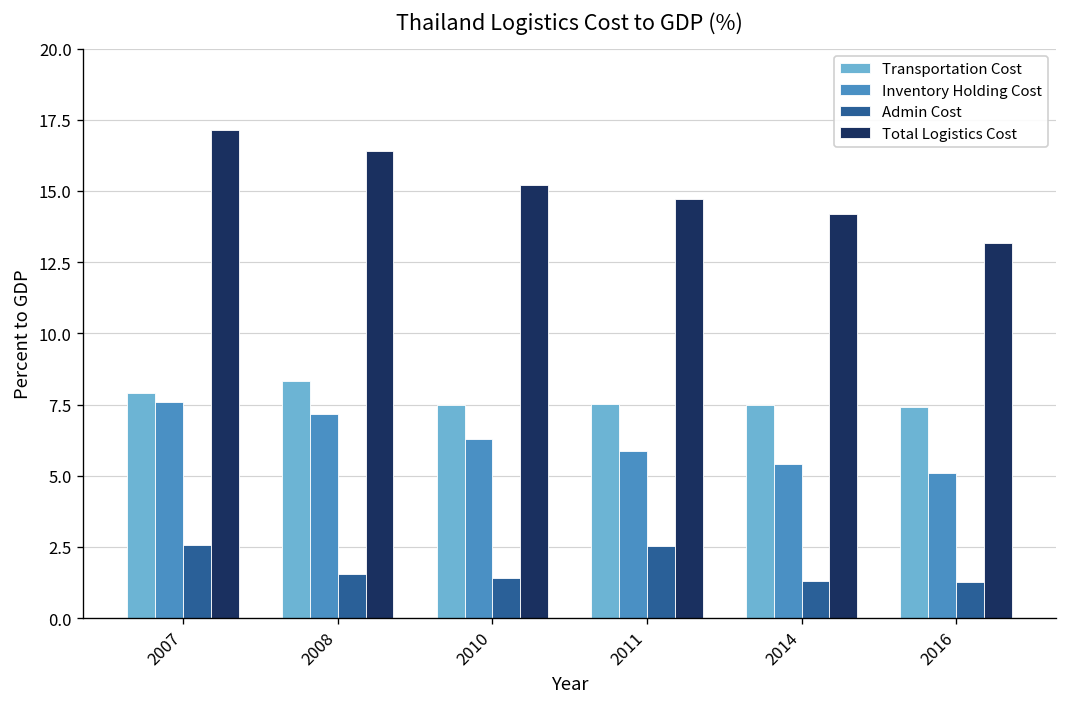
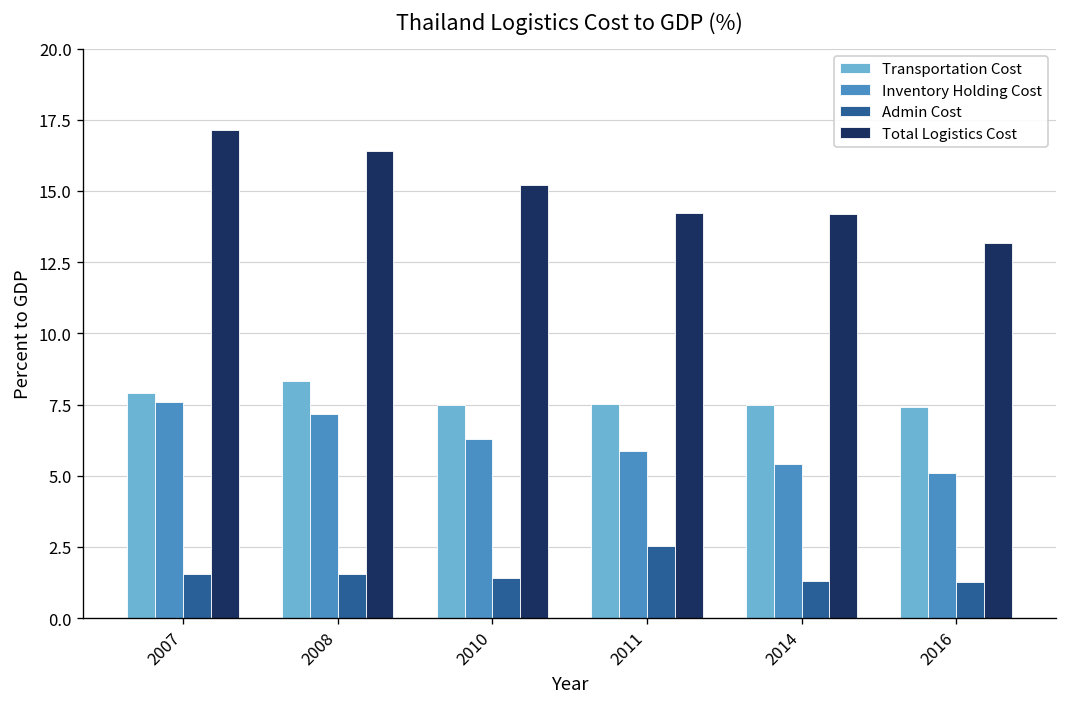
  {
    "Admin Cost": {
-     "2007": 2.6,
+     "2007": 1.6,
      "2008": 1.6,
      "2010": 1.4,
      "2011": 2.5,
      "2014": 1.3,
      "2016": 1.3
    },
    "Total Logistics Cost": {
      "2007": 17.1,
      "2008": 16.4,
      "2010": 15.2,
-     "2011": 14.7,
+     "2011": 14.2,
      "2014": 14.2,
      "2016": 13.2
    }
  }
